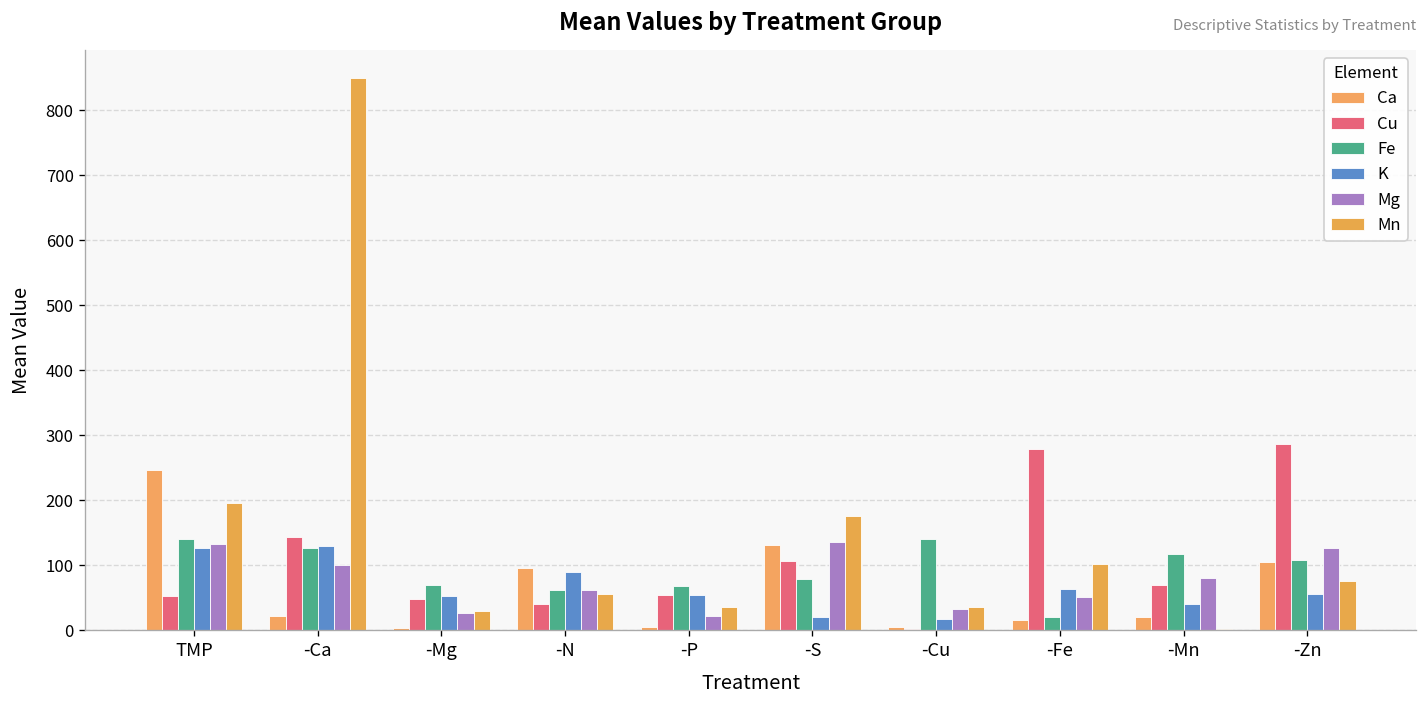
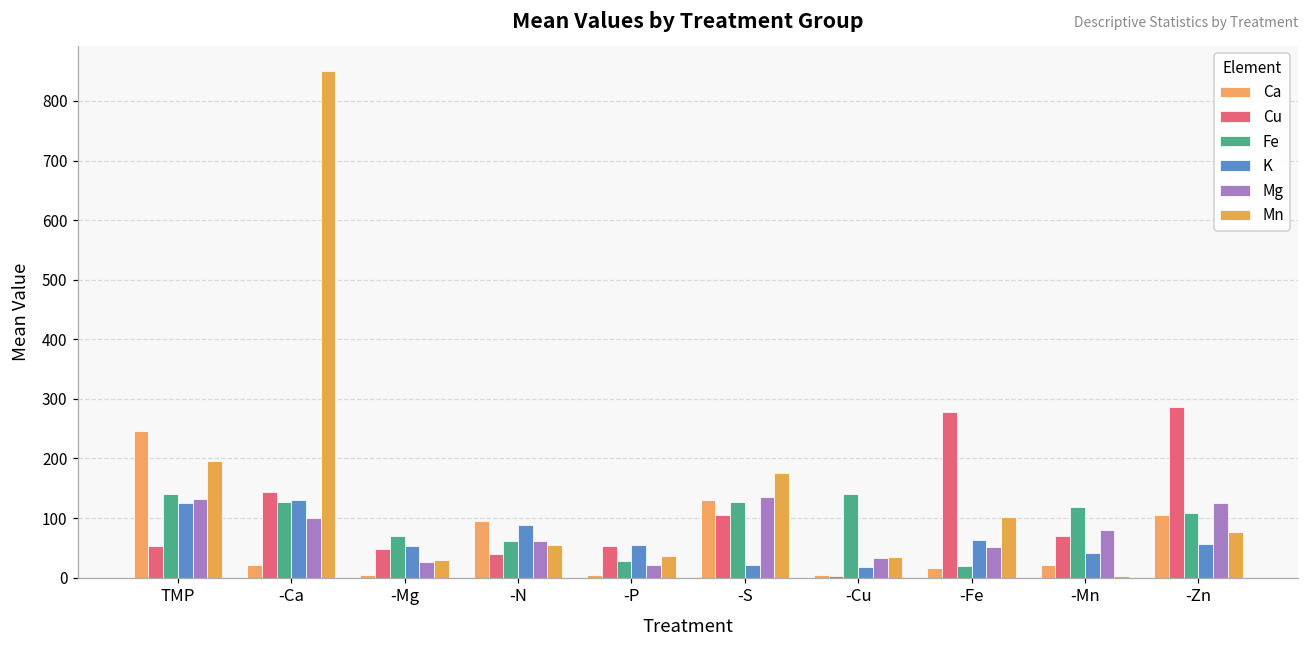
  {
    "Cu": {
      "TMP": 50,
      "-Ca": 140,
      "-Mg": 50,
      "-N": 40,
      "-P": 50,
      "-S": 110,
      "-Fe": 280,
      "-Mn": 70,
      "-Zn": 290
    },
    "Fe": {
      "TMP": 140,
      "-Ca": 130,
      "-Mg": 70,
      "-N": 60,
-     "-P": 70,
-     "-S": 80,
+     "-P": 30,
+     "-S": 130,
      "-Cu": 140,
      "-Fe": 20,
      "-Mn": 120,
      "-Zn": 110
    },
    "K": {
      "TMP": 130,
      "-Ca": 130,
      "-Mg": 50,
      "-N": 90,
      "-P": 50,
      "-S": 20,
      "-Cu": 20,
      "-Fe": 60,
      "-Mn": 40,
      "-Zn": 60
    },
    "Mg": {
      "TMP": 130,
      "-Ca": 100,
      "-Mg": 30,
      "-N": 60,
      "-P": 20,
      "-S": 130,
      "-Cu": 30,
      "-Fe": 50,
      "-Mn": 80,
      "-Zn": 130
    }
  }
